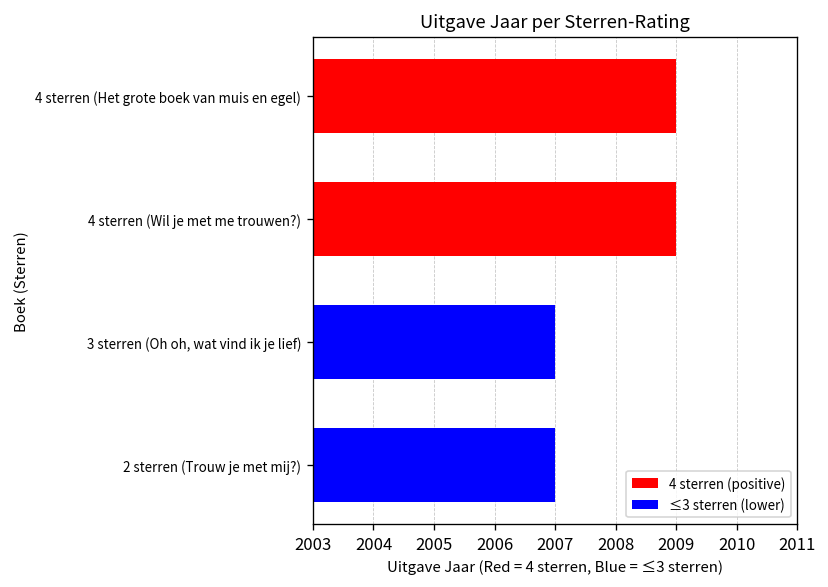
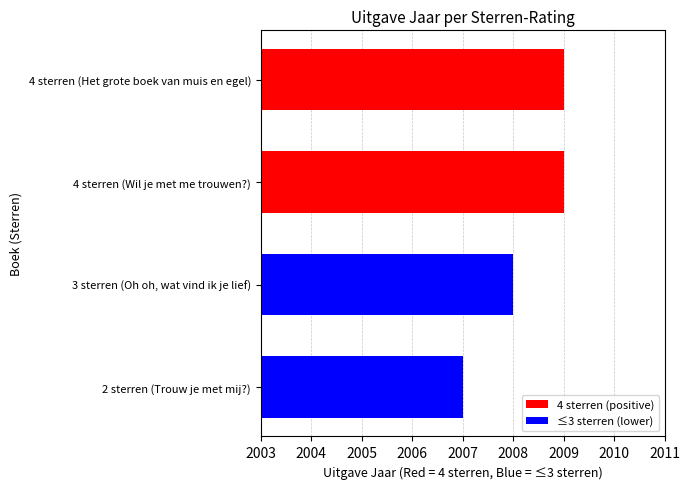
  {
    "4 sterren (Het grote boek van muis en egel)": 2009,
    "4 sterren (Wil je met me trouwen?)": 2009,
-   "3 sterren (Oh oh, wat vind ik je lief)": 2007,
+   "3 sterren (Oh oh, wat vind ik je lief)": 2008,
    "2 sterren (Trouw je met mij?)": 2007
  }
